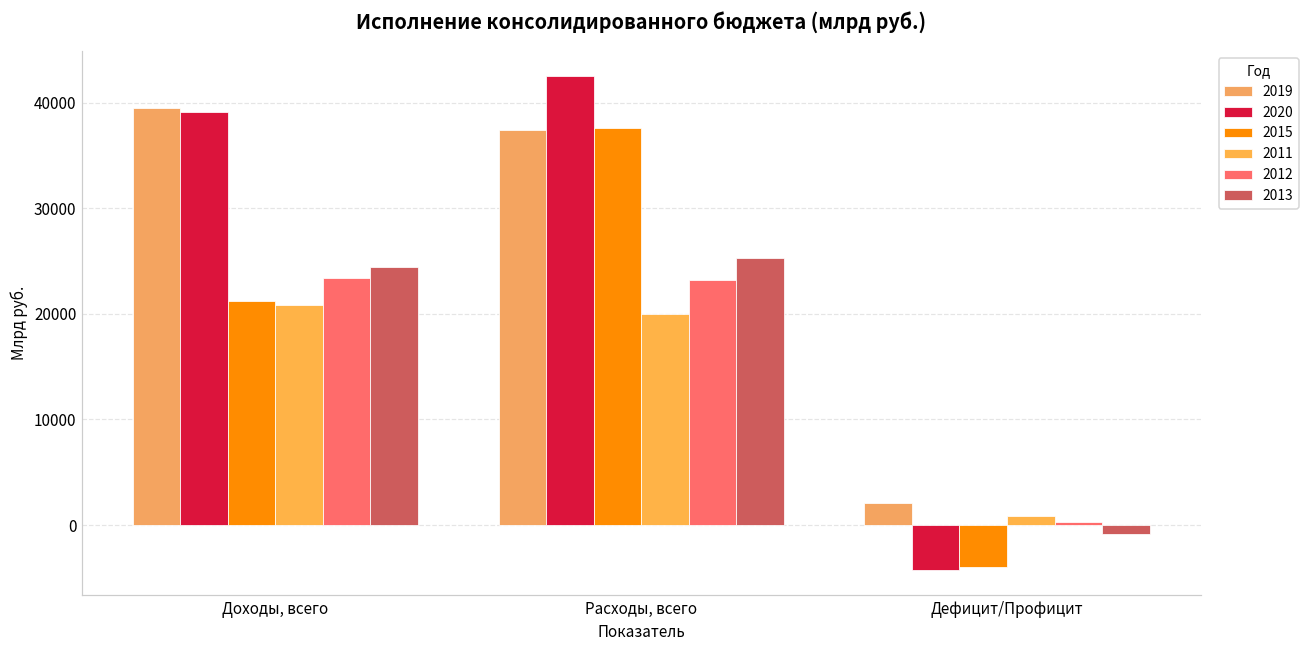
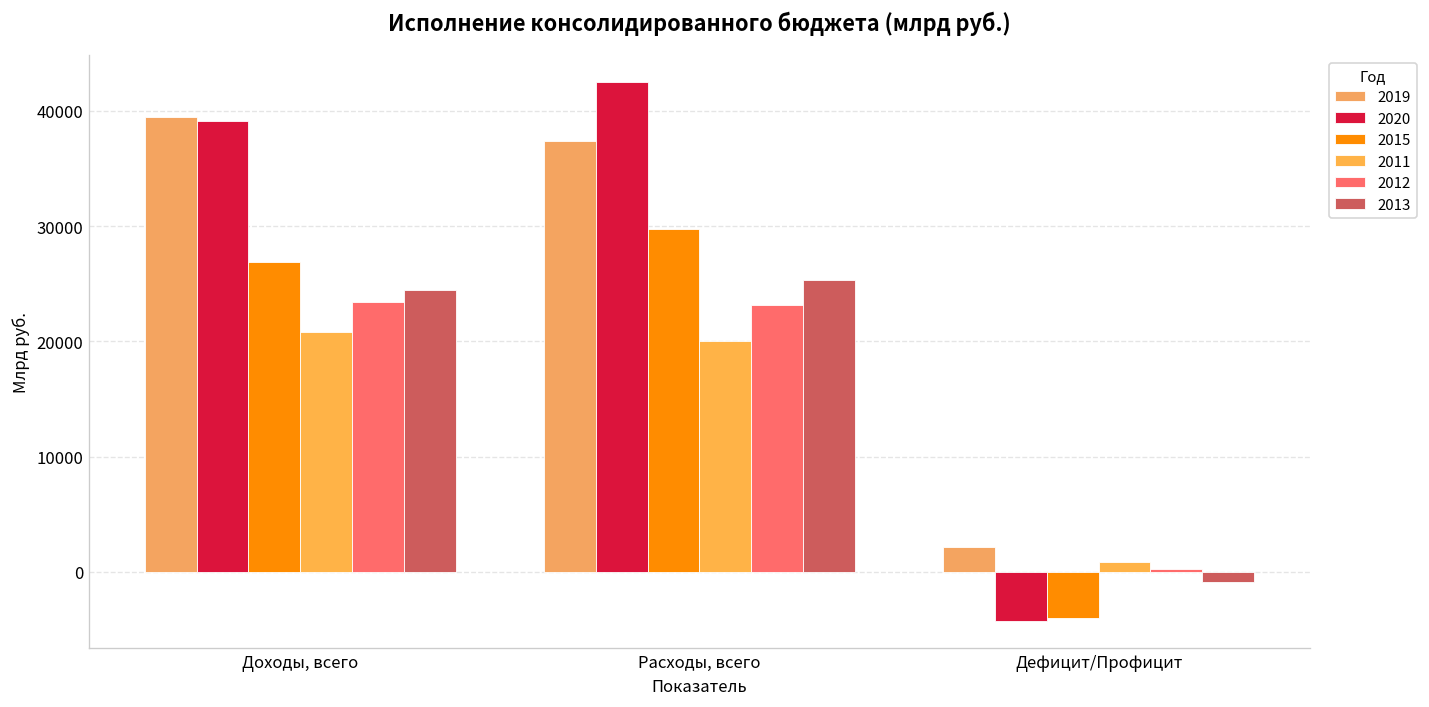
  {
    "2020": {
      "Доходы, всего": 39000,
      "Расходы, всего": 43000,
      "Дефицит/Профицит": -4000
    },
    "2015": {
-     "Доходы, всего": 21000,
-     "Расходы, всего": 38000,
+     "Доходы, всего": 27000,
+     "Расходы, всего": 30000,
      "Дефицит/Профицит": -4000
    }
  }
